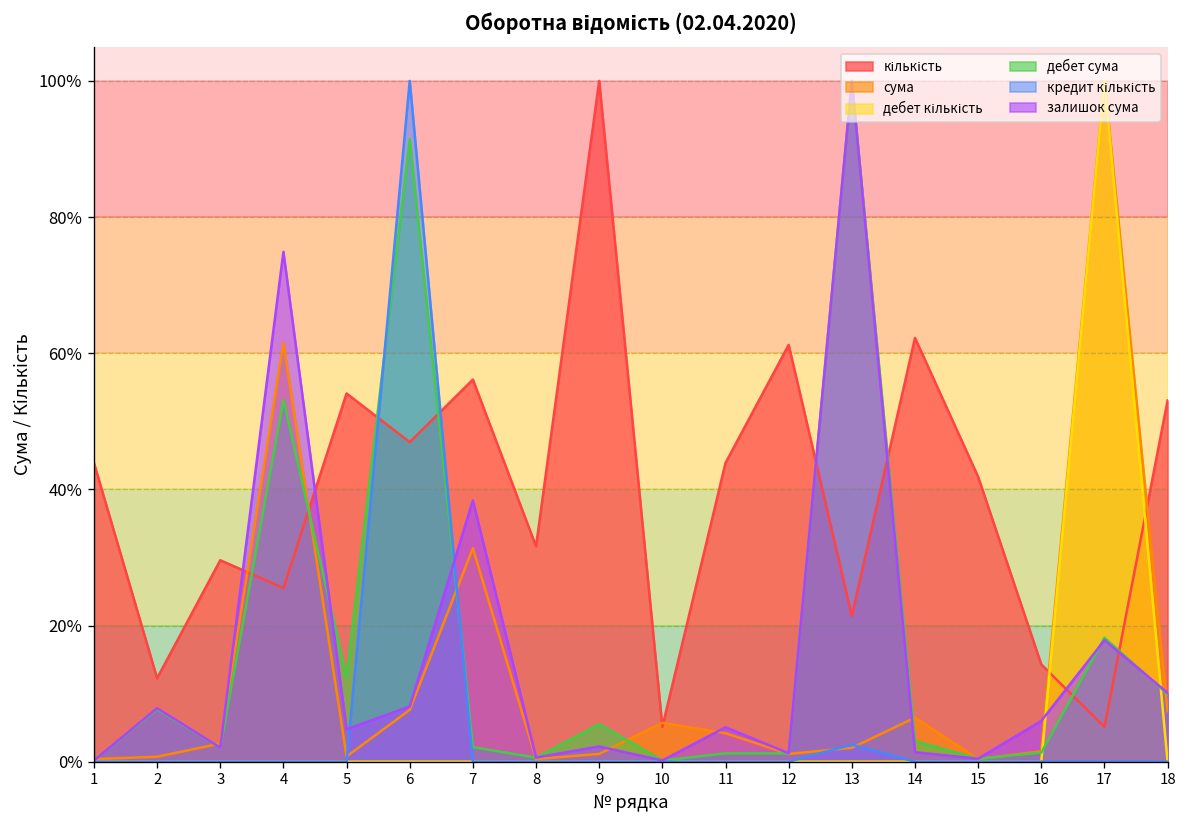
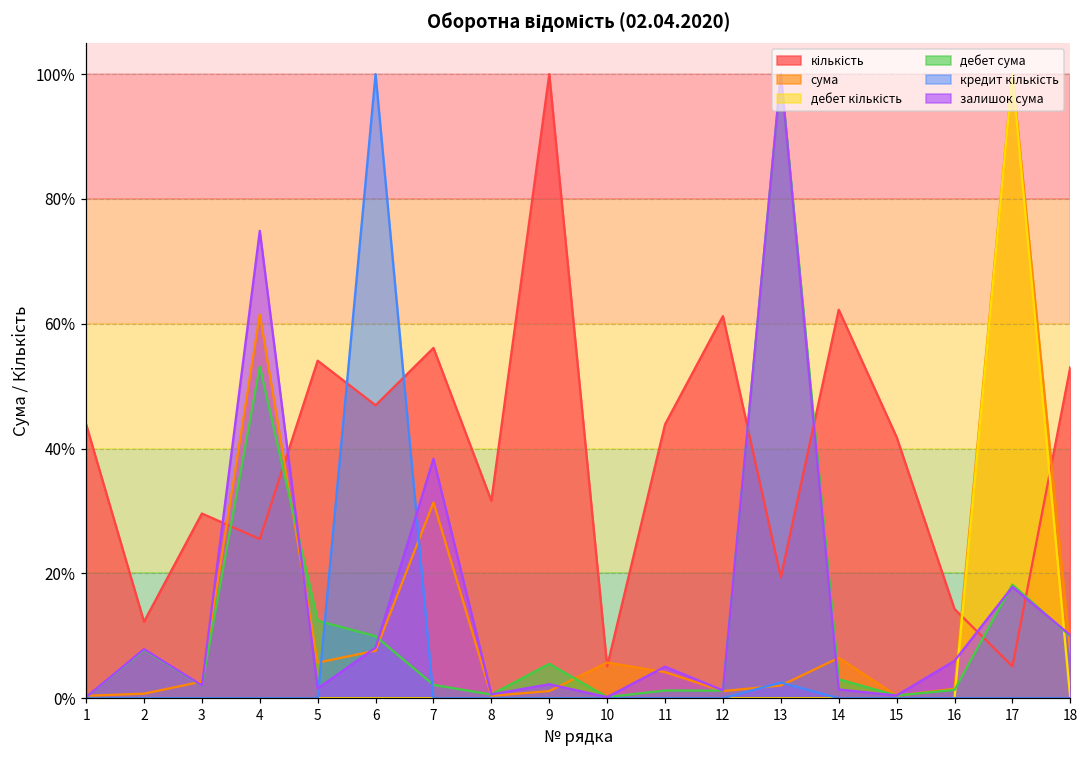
  {
    "кількість": {
      "1": "44%",
      "2": "12%",
      "3": "30%",
      "4": "26%",
      "5": "54%",
      "6": "47%",
      "7": "56%",
      "8": "32%",
      "9": "100%",
      "10": "5%",
      "11": "44%",
      "12": "61%",
-     "13": "21%",
+     "13": "19%",
      "14": "62%",
      "15": "42%",
      "16": "14%",
      "17": "5%",
      "18": "53%"
    },
    "сума": {
      "2": "1%",
      "3": "3%",
      "4": "61%",
-     "5": "1%",
+     "5": "6%",
      "6": "8%",
      "7": "31%",
      "9": "1%",
      "10": "6%",
      "11": "4%",
      "13": "2%",
      "14": "6%",
      "18": "7%"
    },
    "дебет кількість": {
      "6": "0%",
      "13": "0%"
    },
    "дебет сума": {
      "4": "53%",
      "5": "12%",
-     "6": "91%",
+     "6": "10%",
      "7": "2%",
      "9": "6%",
      "11": "1%",
      "14": "3%"
    },
    "кредит кількість": {
      "6": "100%",
      "13": "3%",
      "17": "0%"
    },
    "залишок сума": {
      "4": "75%",
-     "5": "5%",
+     "5": "2%",
      "6": "8%",
      "7": "38%",
      "9": "2%",
      "11": "5%",
      "14": "1%",
      "16": "6%"
    }
  }
